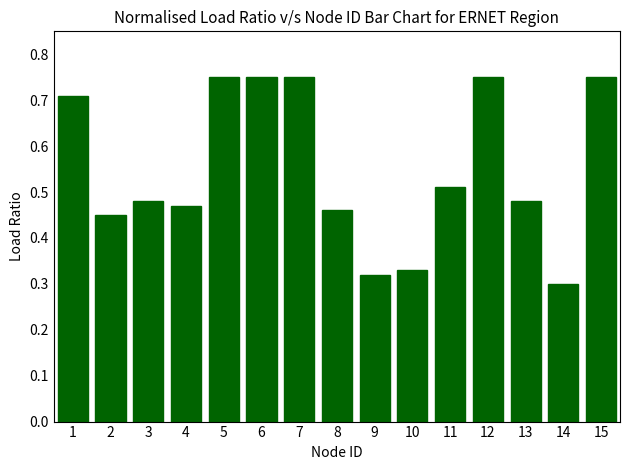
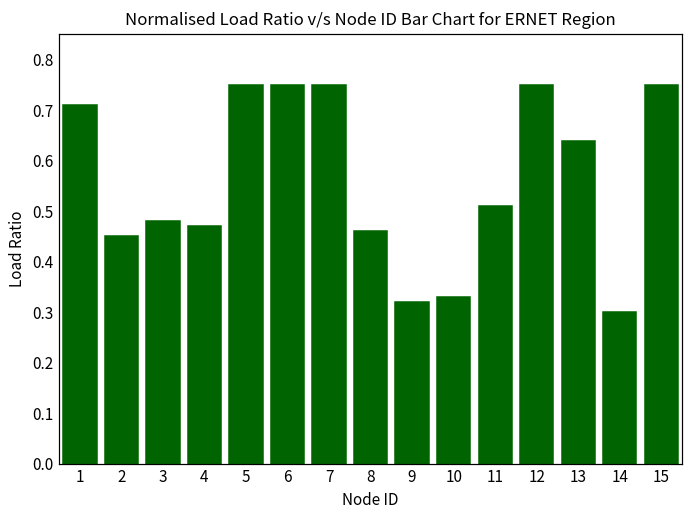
  {
    "1": 0.71,
    "2": 0.45,
    "3": 0.48,
    "4": 0.47,
    "5": 0.75,
    "6": 0.75,
    "7": 0.75,
    "8": 0.46,
    "9": 0.32,
    "10": 0.33,
    "11": 0.51,
    "12": 0.75,
-   "13": 0.48,
+   "13": 0.64,
    "14": 0.30,
    "15": 0.75
  }
